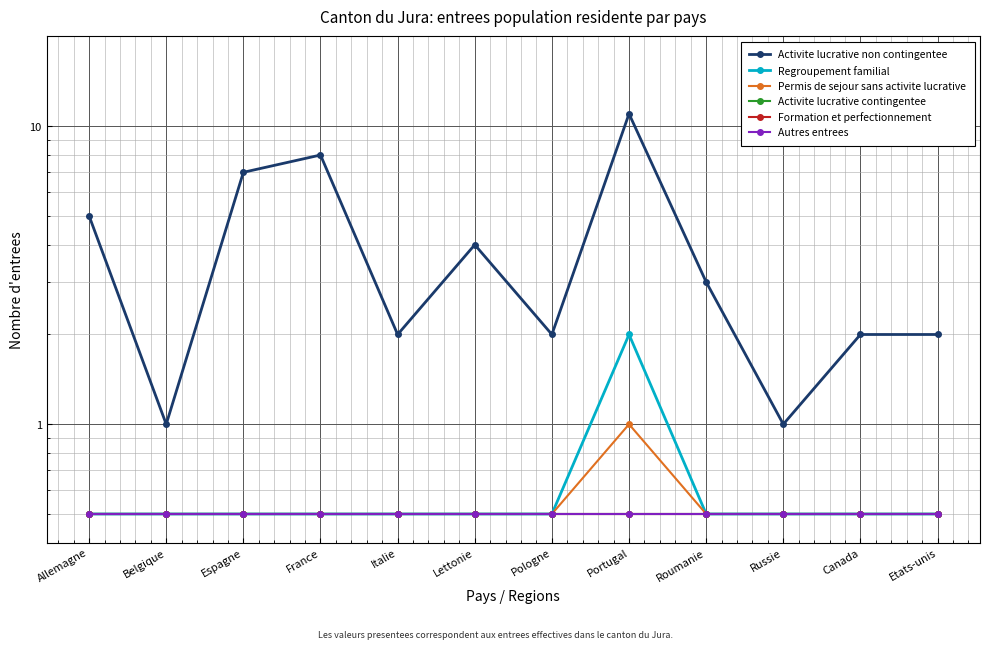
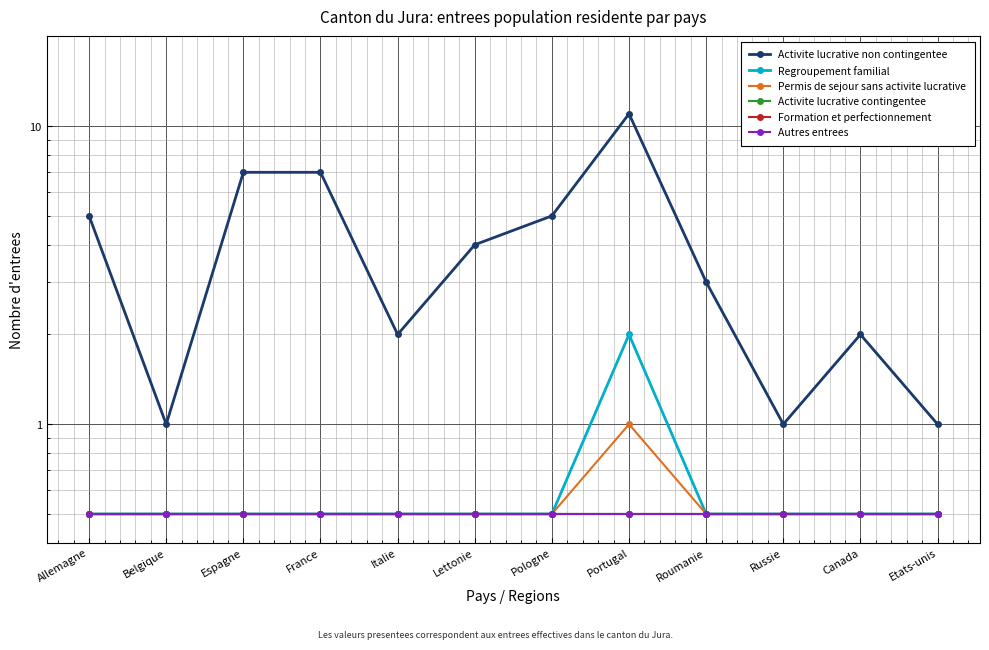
  {
    "Activite lucrative non contingentee": {
      "Allemagne": 5,
      "Belgique": 1,
      "Espagne": 7,
-     "France": 8,
+     "France": 7,
      "Italie": 2,
      "Lettonie": 4,
-     "Pologne": 2,
+     "Pologne": 5,
      "Portugal": 11,
      "Roumanie": 3,
      "Russie": 1,
      "Canada": 2,
-     "Etats-unis": 2
+     "Etats-unis": 1
    },
    "Regroupement familial": {
      "Portugal": 2
    },
    "Permis de sejour sans activite lucrative": {
      "Portugal": 1
    },
    "Autres entrees": {
      "Portugal": 0.50
    }
  }
